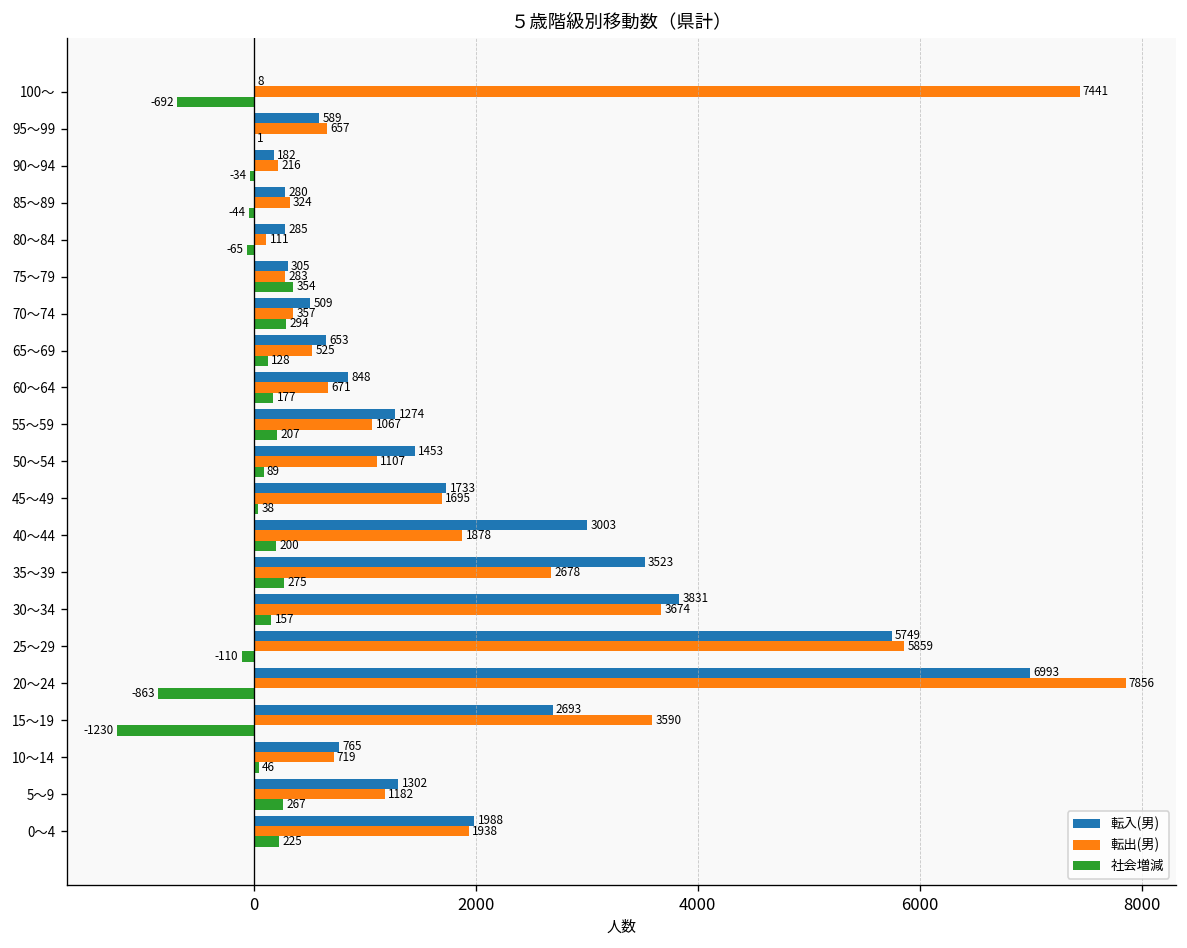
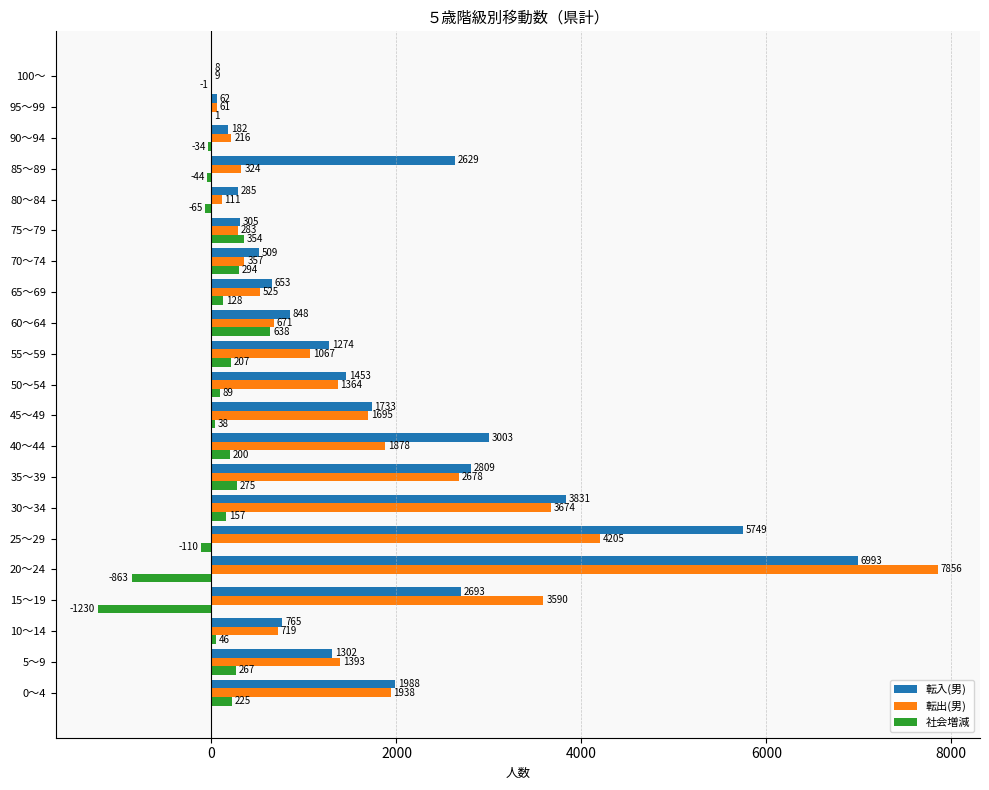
  {
    "転入(男)": {
      "100～": 8,
-     "95～99": 589,
+     "95～99": 62,
      "90～94": 182,
-     "85～89": 280,
+     "85～89": 2629,
      "80～84": 285,
      "75～79": 305,
      "70～74": 509,
      "65～69": 653,
      "60～64": 848,
      "55～59": 1274,
      "50～54": 1453,
      "45～49": 1733,
      "40～44": 3003,
-     "35～39": 3523,
+     "35～39": 2809,
      "30～34": 3831,
      "25～29": 5749,
      "20～24": 6993,
      "15～19": 2693,
      "10～14": 765,
      "5～9": 1302,
      "0～4": 1988
    },
    "転出(男)": {
-     "100～": 7441,
-     "95～99": 657,
+     "100～": 9,
+     "95～99": 61,
      "90～94": 216,
      "85～89": 324,
      "80～84": 111,
      "75～79": 283,
      "70～74": 357,
      "65～69": 525,
      "60～64": 671,
      "55～59": 1067,
-     "50～54": 1107,
+     "50～54": 1364,
      "45～49": 1695,
      "40～44": 1878,
      "35～39": 2678,
      "30～34": 3674,
-     "25～29": 5859,
+     "25～29": 4205,
      "20～24": 7856,
      "15～19": 3590,
      "10～14": 719,
-     "5～9": 1182,
+     "5～9": 1393,
      "0～4": 1938
    },
    "社会増減": {
-     "100～": -692,
+     "100～": -1,
      "95～99": 1,
      "90～94": -34,
      "85～89": -44,
      "80～84": -65,
      "75～79": 354,
      "70～74": 294,
      "65～69": 128,
-     "60～64": 177,
+     "60～64": 638,
      "55～59": 207,
      "50～54": 89,
      "45～49": 38,
      "40～44": 200,
      "35～39": 275,
      "30～34": 157,
      "25～29": -110,
      "20～24": -863,
      "15～19": -1230,
      "10～14": 46,
      "5～9": 267,
      "0～4": 225
    }
  }
